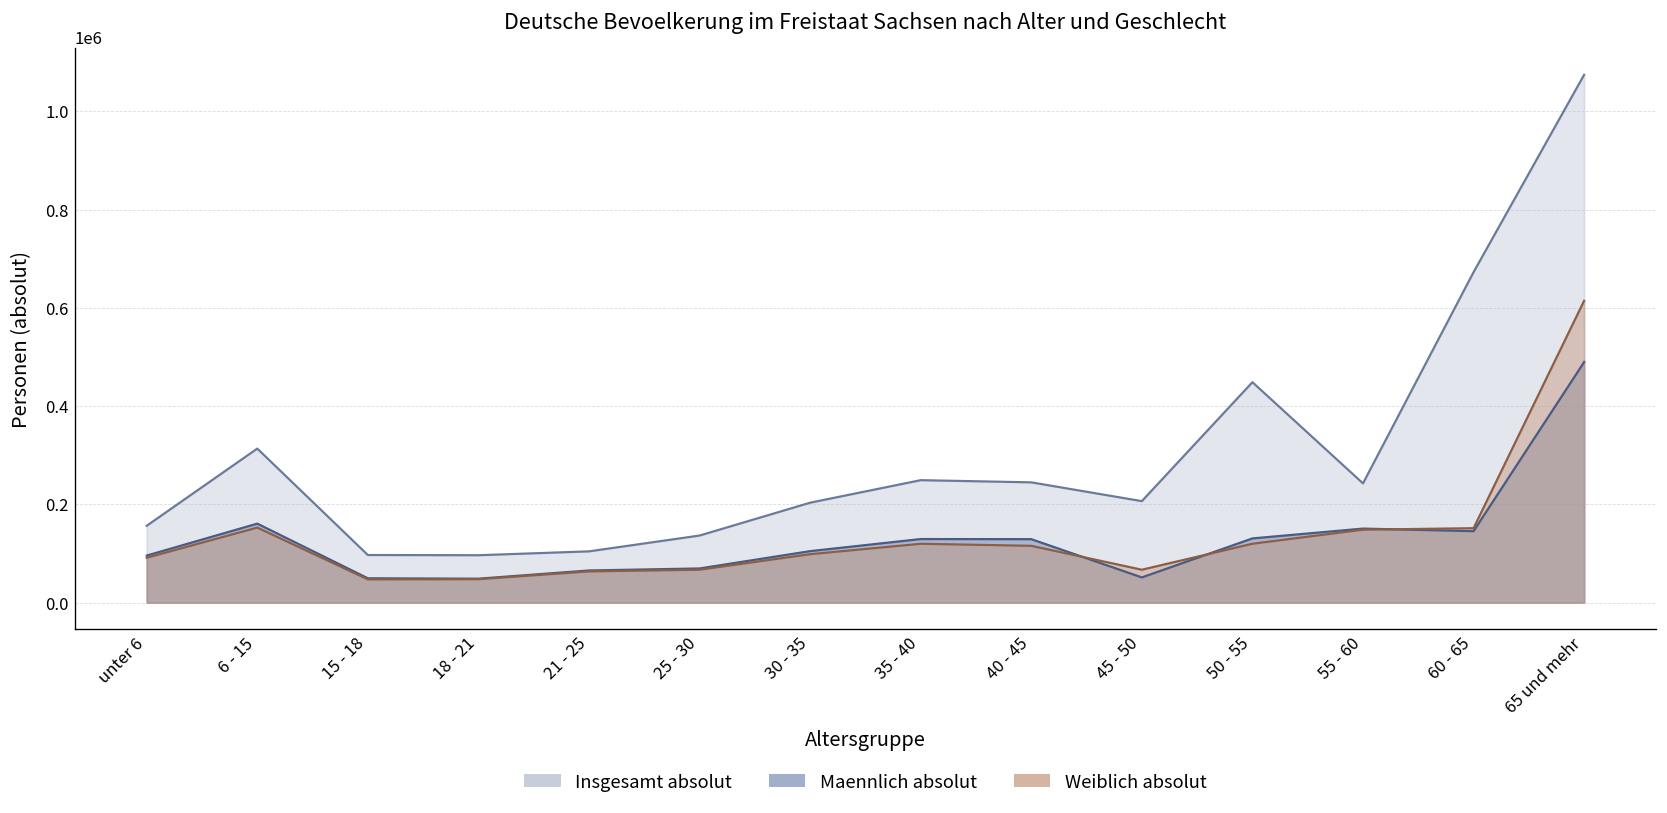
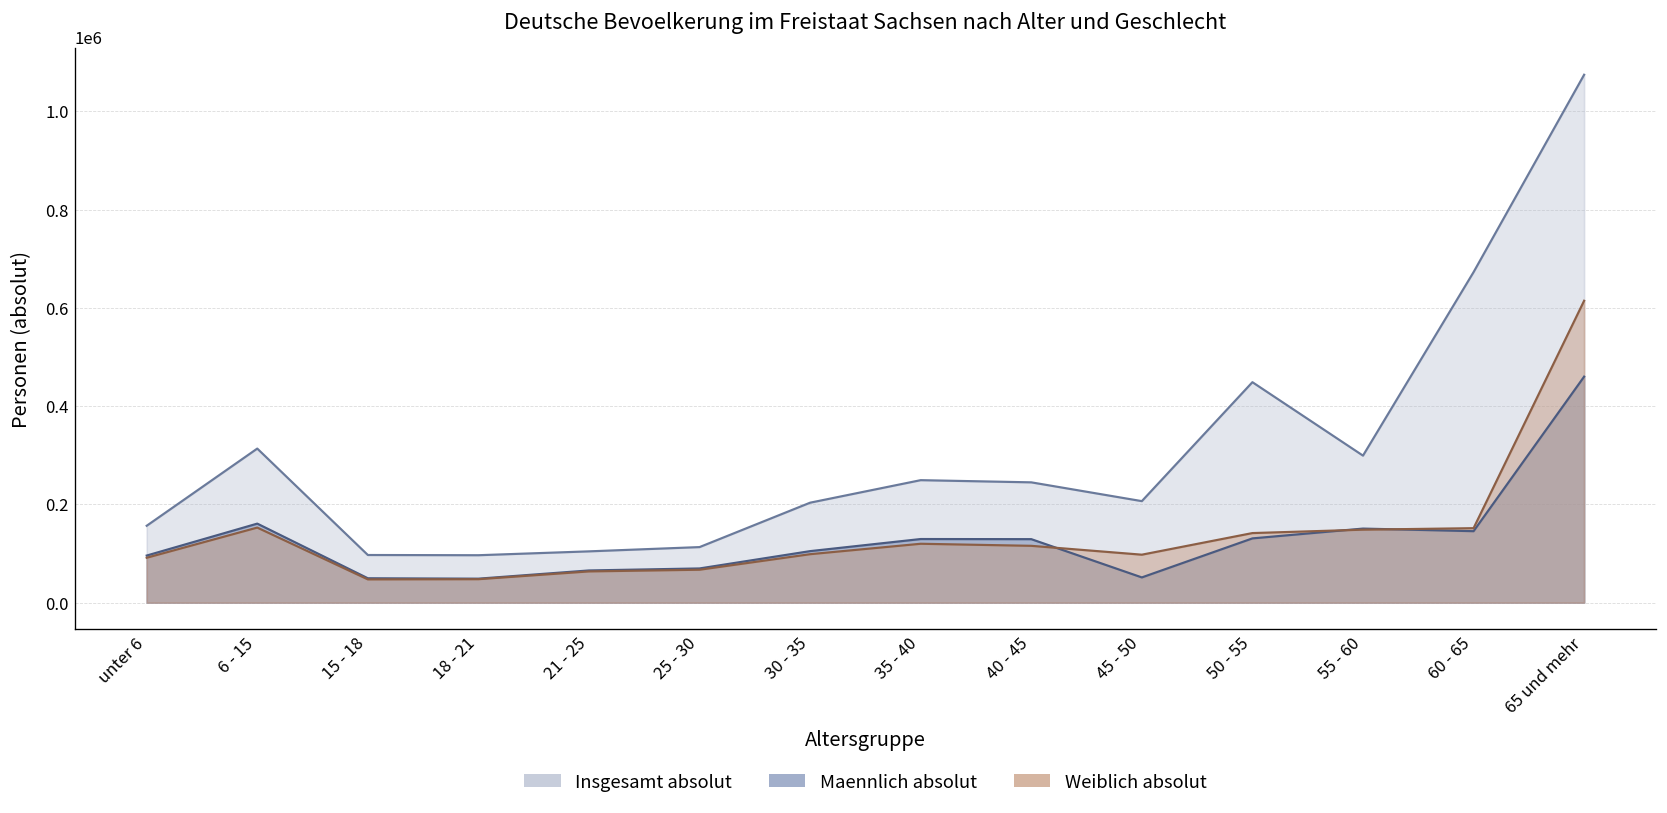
  {
    "Insgesamt absolut": {
      "unter 6": 160000,
      "6 - 15": 310000,
      "15 - 18": 100000,
      "18 - 21": 100000,
      "21 - 25": 100000,
-     "25 - 30": 140000,
+     "25 - 30": 110000,
      "30 - 35": 200000,
      "35 - 40": 250000,
      "40 - 45": 240000,
      "45 - 50": 210000,
      "50 - 55": 450000,
-     "55 - 60": 240000,
+     "55 - 60": 300000,
      "60 - 65": 670000,
      "65 und mehr": 1070000
    },
    "Maennlich absolut": {
      "6 - 15": 160000,
      "30 - 35": 100000,
      "35 - 40": 130000,
      "40 - 45": 130000,
      "45 - 50": 50000,
      "50 - 55": 130000,
-     "65 und mehr": 490000
+     "65 und mehr": 460000
    },
    "Weiblich absolut": {
      "6 - 15": 150000,
      "30 - 35": 100000,
      "35 - 40": 120000,
      "40 - 45": 120000,
-     "45 - 50": 70000,
-     "50 - 55": 120000,
+     "45 - 50": 100000,
+     "50 - 55": 140000,
      "65 und mehr": 610000
    }
  }
